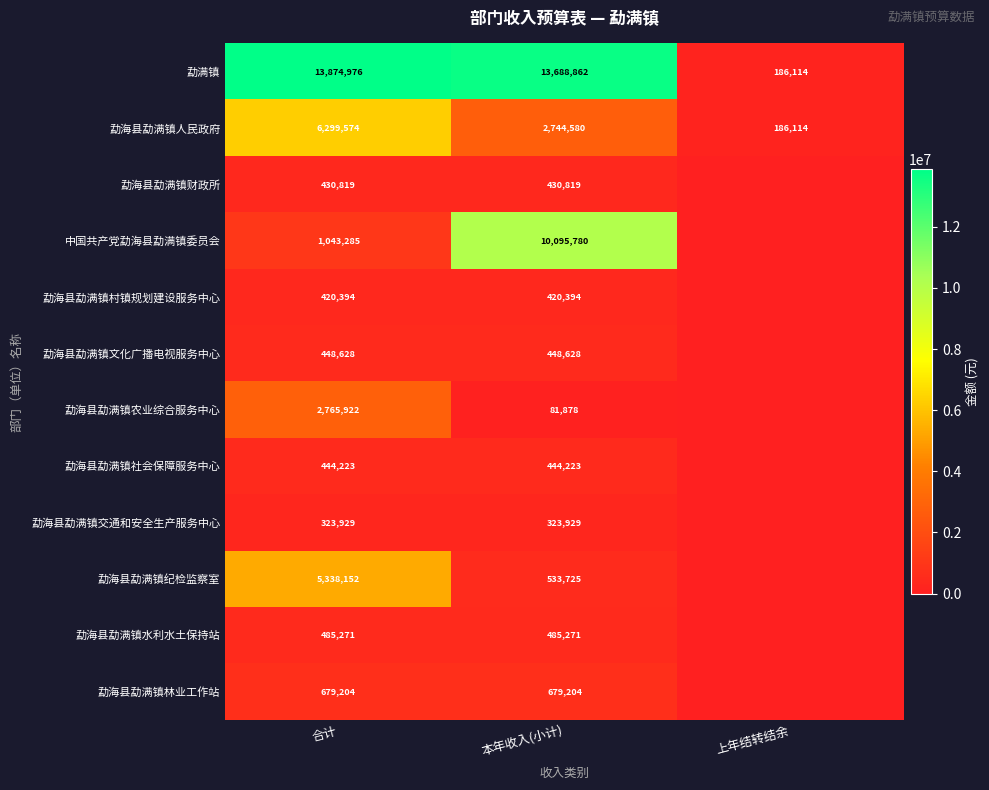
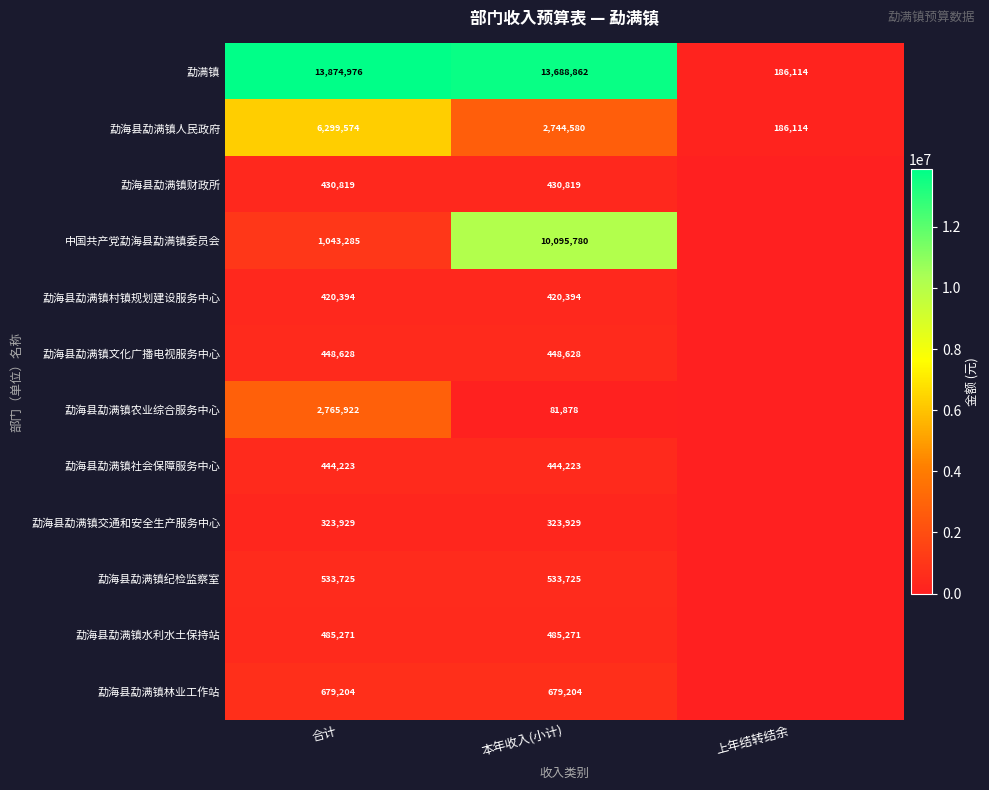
  {
    "勐满镇": {
      "合计": "13,874,976",
      "本年收入(小计)": "13,688,862",
      "上年结转结余": "186,114"
    },
    "勐海县勐满镇人民政府": {
      "合计": "6,299,574",
      "本年收入(小计)": "2,744,580",
      "上年结转结余": "186,114"
    },
    "勐海县勐满镇财政所": {
      "合计": "430,819",
      "本年收入(小计)": "430,819"
    },
    "中国共产党勐海县勐满镇委员会": {
      "合计": "1,043,285",
      "本年收入(小计)": "10,095,780"
    },
    "勐海县勐满镇村镇规划建设服务中心": {
      "合计": "420,394",
      "本年收入(小计)": "420,394"
    },
    "勐海县勐满镇文化广播电视服务中心": {
      "合计": "448,628",
      "本年收入(小计)": "448,628"
    },
    "勐海县勐满镇农业综合服务中心": {
      "合计": "2,765,922",
      "本年收入(小计)": "81,878"
    },
    "勐海县勐满镇社会保障服务中心": {
      "合计": "444,223",
      "本年收入(小计)": "444,223"
    },
    "勐海县勐满镇交通和安全生产服务中心": {
      "合计": "323,929",
      "本年收入(小计)": "323,929"
    },
    "勐海县勐满镇纪检监察室": {
-     "合计": "5,338,152",
+     "合计": "533,725",
      "本年收入(小计)": "533,725"
    },
    "勐海县勐满镇水利水土保持站": {
      "合计": "485,271",
      "本年收入(小计)": "485,271"
    },
    "勐海县勐满镇林业工作站": {
      "合计": "679,204",
      "本年收入(小计)": "679,204"
    }
  }
